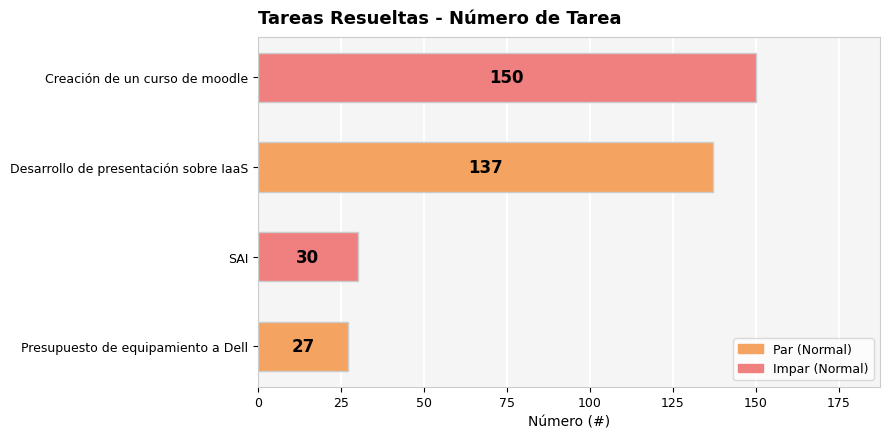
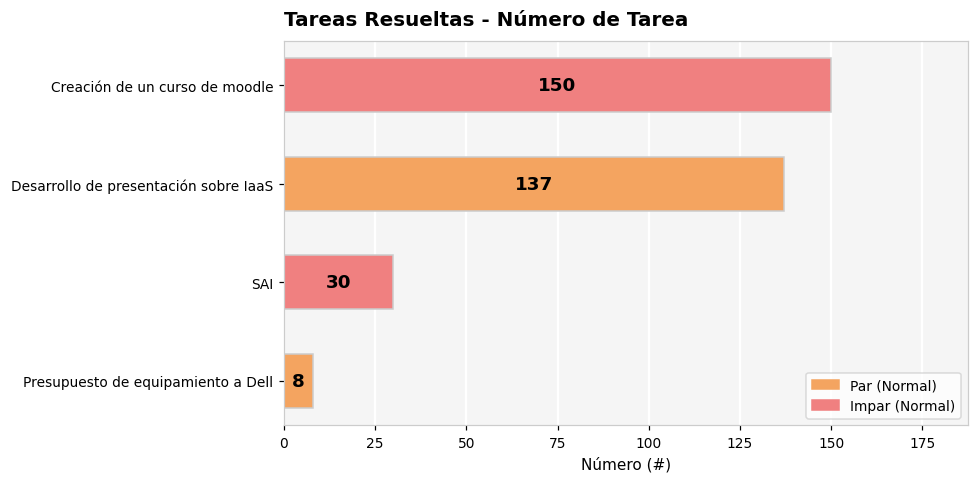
  {
    "Creación de un curso de moodle": 150,
    "Desarrollo de presentación sobre IaaS": 137,
    "SAI": 30,
-   "Presupuesto de equipamiento a Dell": 27
+   "Presupuesto de equipamiento a Dell": 8
  }
